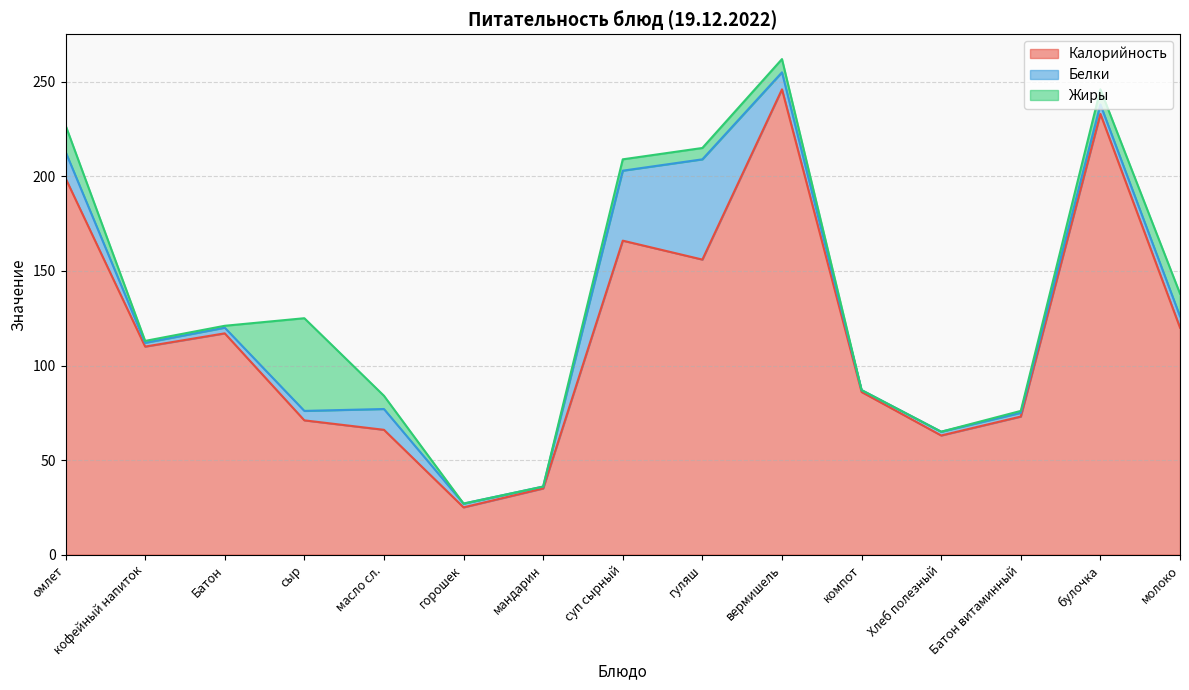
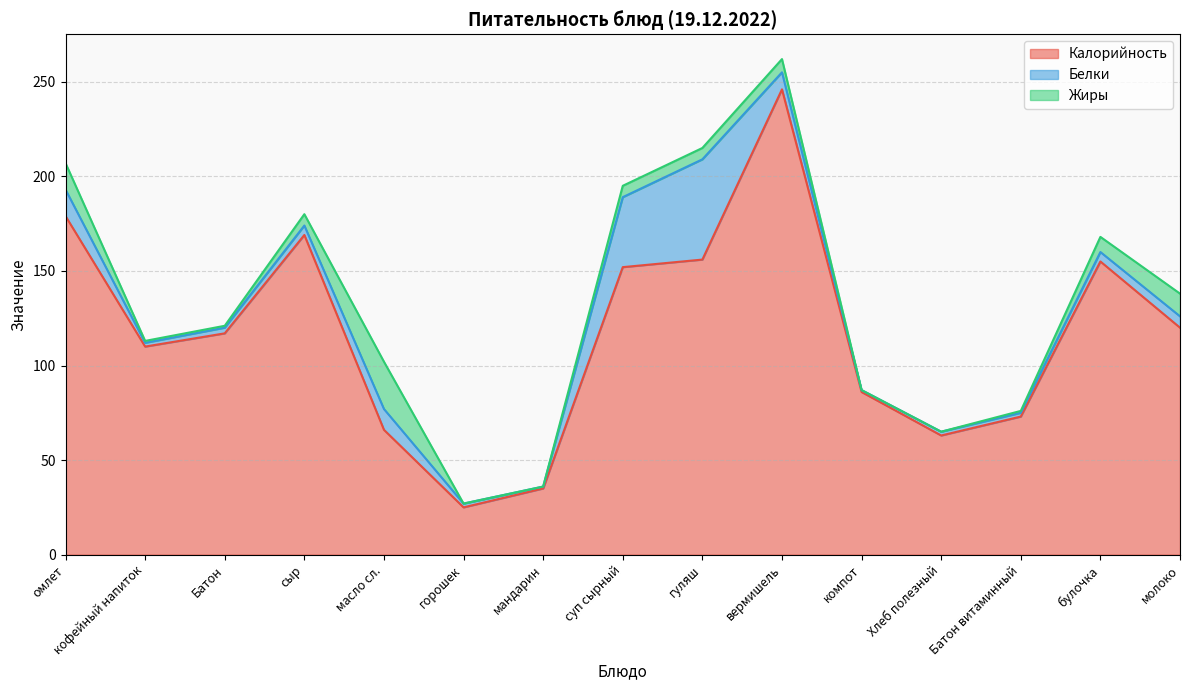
  {
    "Калорийность": {
-     "омлет": 199,
+     "омлет": 179,
      "кофейный напиток": 110,
      "Батон": 117,
-     "сыр": 71,
+     "сыр": 169,
      "масло сл.": 66,
      "горошек": 25,
-     "суп сырный": 166,
+     "суп сырный": 152,
      "гуляш": 156,
      "вермишель": 246,
      "Хлеб полезный": 63,
      "Батон витаминный": 73,
-     "булочка": 233,
+     "булочка": 155,
      "молоко": 120
    },
    "Белки": {
      "омлет": 14,
      "сыр": 5,
      "масло сл.": 11,
      "суп сырный": 37,
      "гуляш": 53,
      "вермишель": 9,
      "молоко": 6
    },
    "Жиры": {
      "омлет": 14,
-     "сыр": 49,
-     "масло сл.": 7,
+     "сыр": 6,
+     "масло сл.": 25,
      "суп сырный": 6,
      "гуляш": 6,
      "вермишель": 7,
      "молоко": 12
    }
  }
